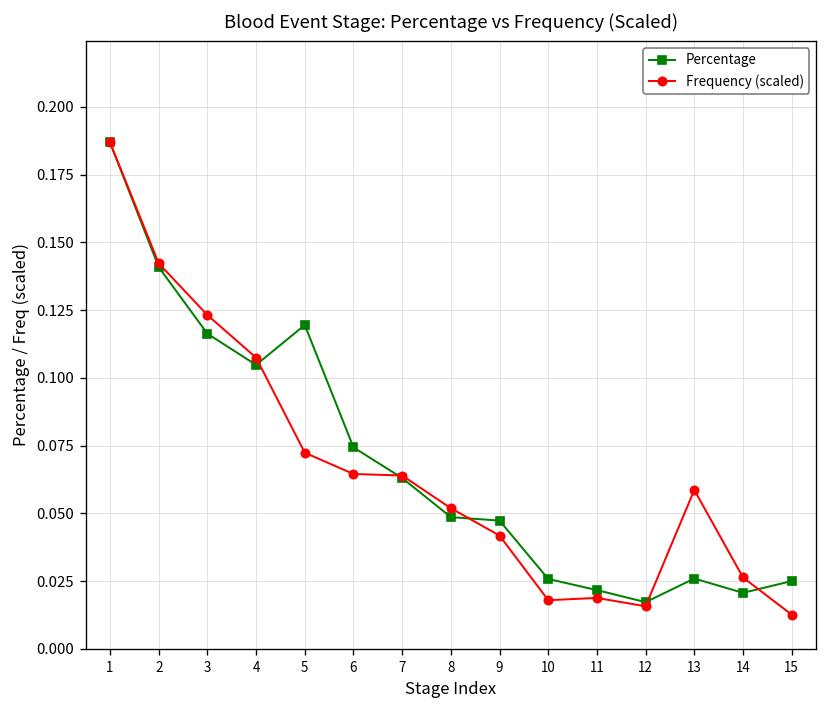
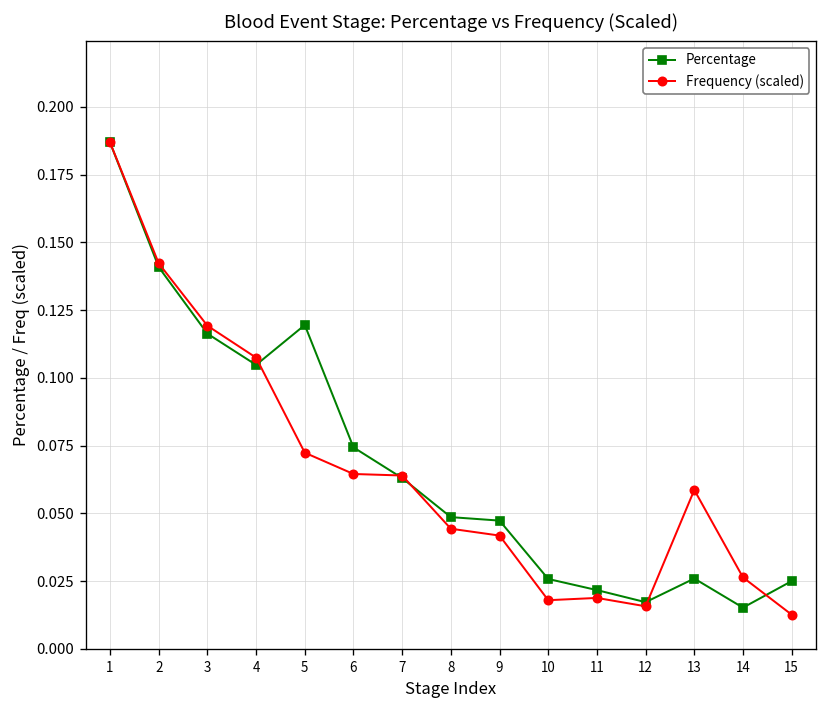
  {
    "Percentage": {
      "2": 0.141,
      "3": 0.116,
      "4": 0.105,
      "5": 0.119,
      "6": 0.074,
      "8": 0.049,
      "9": 0.047,
      "10": 0.026,
      "11": 0.022,
      "12": 0.017,
      "13": 0.026,
-     "14": 0.021,
+     "14": 0.015,
      "15": 0.025
    },
    "Frequency (scaled)": {
      "2": 0.142,
-     "3": 0.123,
+     "3": 0.119,
      "4": 0.107,
      "5": 0.072,
      "6": 0.065,
-     "8": 0.052,
+     "8": 0.044,
      "9": 0.042,
      "10": 0.018,
      "11": 0.019,
      "12": 0.016,
      "13": 0.059,
      "14": 0.026,
      "15": 0.013
    }
  }
